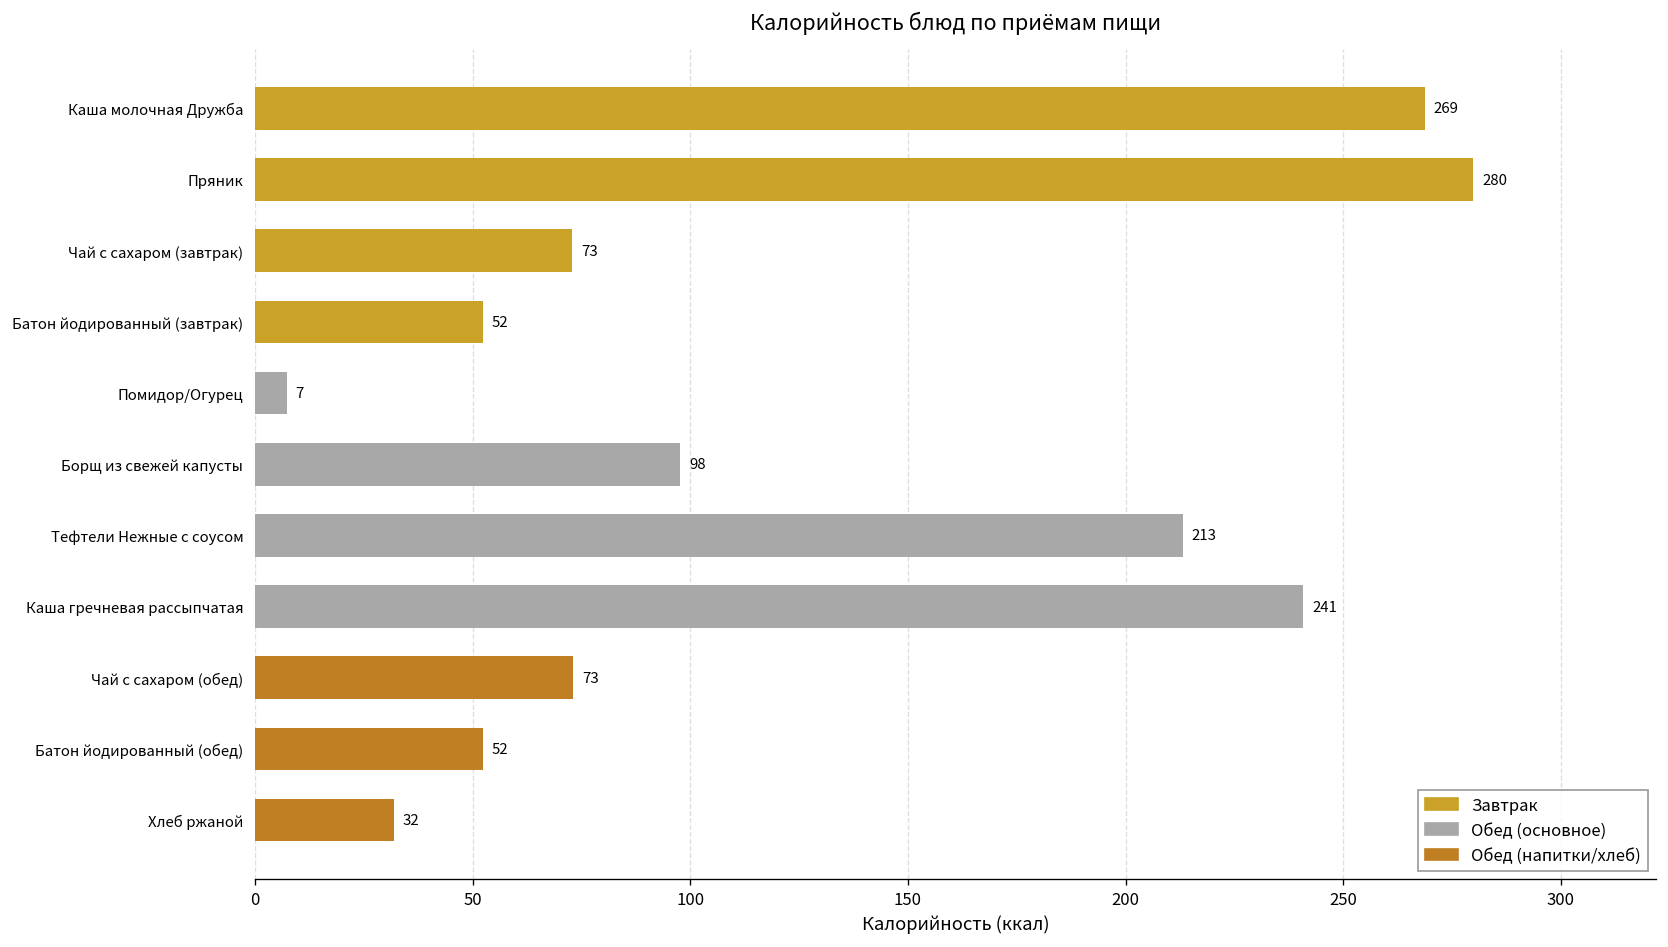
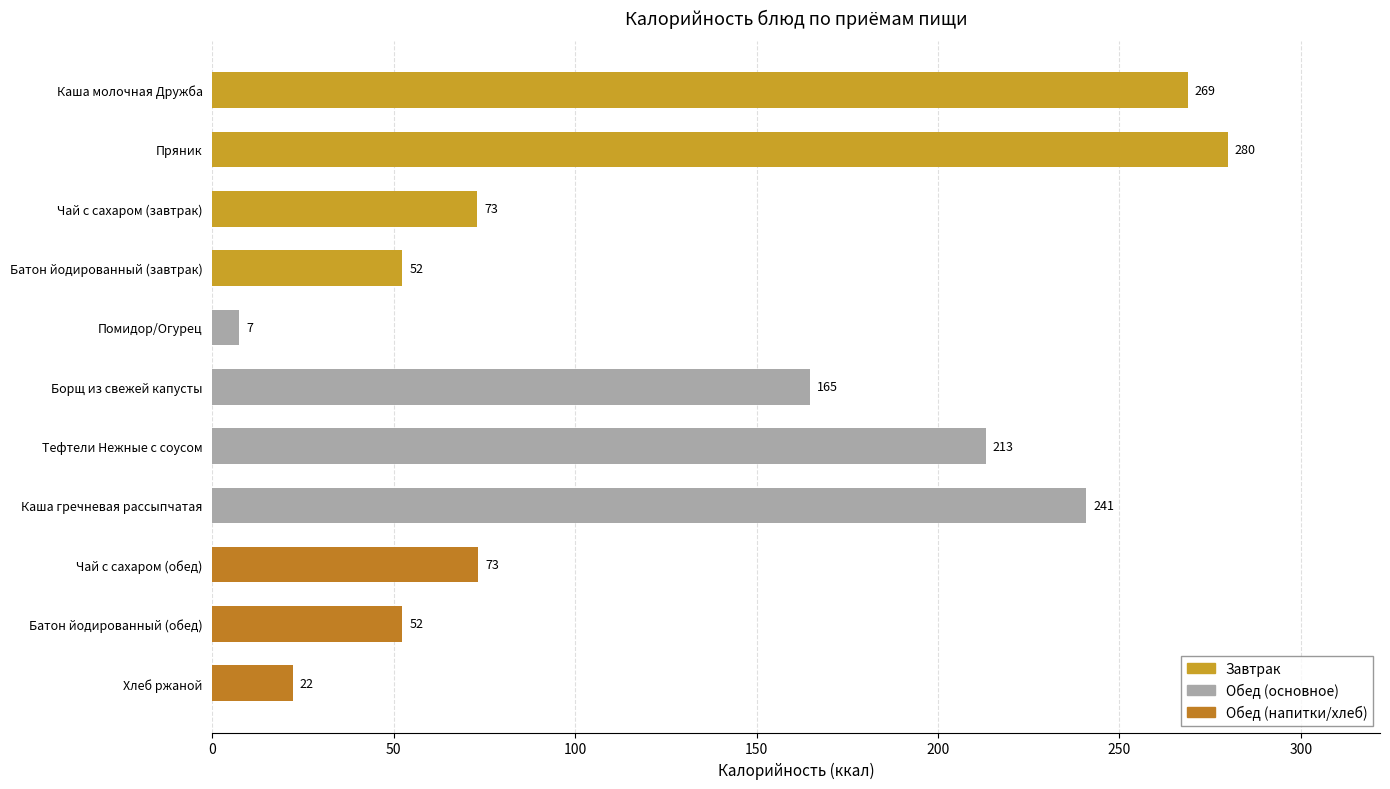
  {
    "Каша молочная Дружба": 269,
    "Пряник": 280,
    "Чай с сахаром (завтрак)": 73,
    "Батон йодированный (завтрак)": 52,
    "Помидор/Огурец": 7,
-   "Борщ из свежей капусты": 98,
+   "Борщ из свежей капусты": 165,
    "Тефтели Нежные с соусом": 213,
    "Каша гречневая рассыпчатая": 241,
    "Чай с сахаром (обед)": 73,
    "Батон йодированный (обед)": 52,
-   "Хлеб ржаной": 32
+   "Хлеб ржаной": 22
  }
